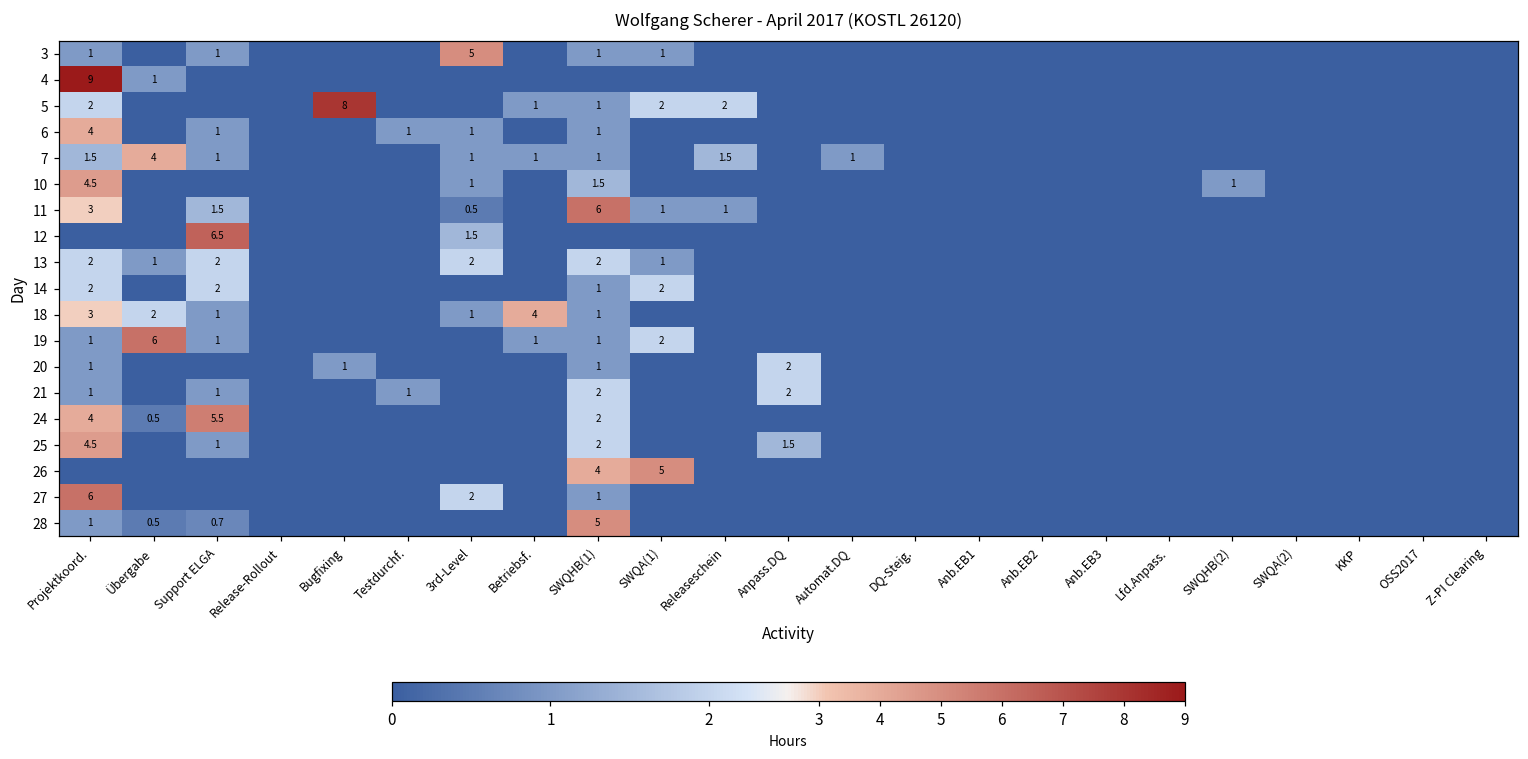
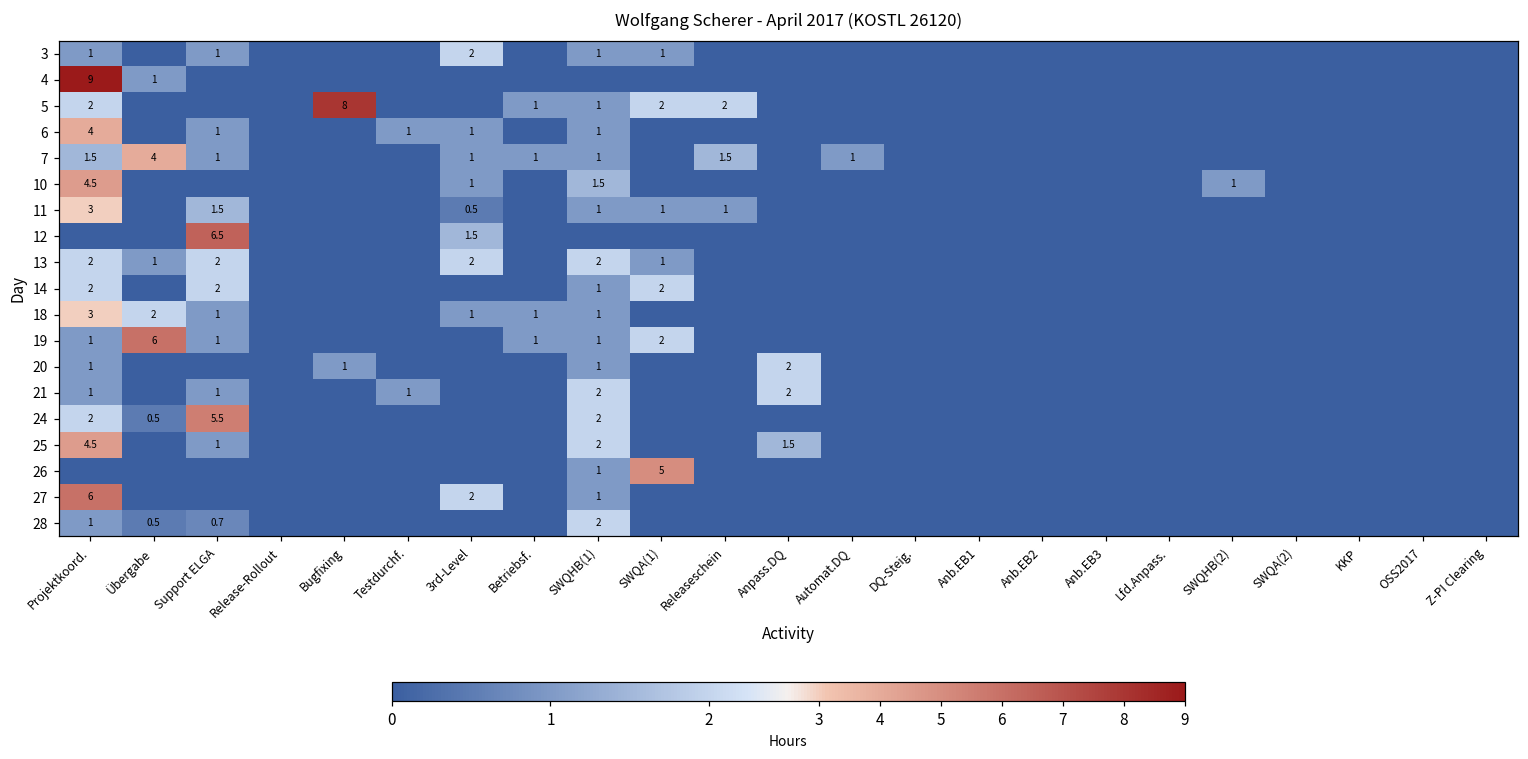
  {
    "3": {
      "Projektkoord.": 1,
      "Support ELGA": 1,
-     "3rd-Level": 5,
+     "3rd-Level": 2,
      "SWQHB(1)": 1,
      "SWQA(1)": 1
    },
    "4": {
      "Projektkoord.": 9,
      "Übergabe": 1
    },
    "5": {
      "Projektkoord.": 2,
      "Bugfixing": 8,
      "Betriebsf.": 1,
      "SWQHB(1)": 1,
      "SWQA(1)": 2,
      "Releaseschein": 2
    },
    "6": {
      "Projektkoord.": 4,
      "Support ELGA": 1,
      "Testdurchf.": 1,
      "3rd-Level": 1,
      "SWQHB(1)": 1
    },
    "7": {
      "Projektkoord.": 1.5,
      "Übergabe": 4,
      "Support ELGA": 1,
      "3rd-Level": 1,
      "Betriebsf.": 1,
      "SWQHB(1)": 1,
      "Releaseschein": 1.5,
      "Automat.DQ": 1
    },
    "10": {
      "Projektkoord.": 4.5,
      "3rd-Level": 1,
      "SWQHB(1)": 1.5,
      "SWQHB(2)": 1
    },
    "11": {
      "Projektkoord.": 3,
      "Support ELGA": 1.5,
      "3rd-Level": 0.5,
-     "SWQHB(1)": 6,
+     "SWQHB(1)": 1,
      "SWQA(1)": 1,
      "Releaseschein": 1
    },
    "12": {
      "Support ELGA": 6.5,
      "3rd-Level": 1.5
    },
    "13": {
      "Projektkoord.": 2,
      "Übergabe": 1,
      "Support ELGA": 2,
      "3rd-Level": 2,
      "SWQHB(1)": 2,
      "SWQA(1)": 1
    },
    "14": {
      "Projektkoord.": 2,
      "Support ELGA": 2,
      "SWQHB(1)": 1,
      "SWQA(1)": 2
    },
    "18": {
      "Projektkoord.": 3,
      "Übergabe": 2,
      "Support ELGA": 1,
      "3rd-Level": 1,
-     "Betriebsf.": 4,
+     "Betriebsf.": 1,
      "SWQHB(1)": 1
    },
    "19": {
      "Projektkoord.": 1,
      "Übergabe": 6,
      "Support ELGA": 1,
      "Betriebsf.": 1,
      "SWQHB(1)": 1,
      "SWQA(1)": 2
    },
    "20": {
      "Projektkoord.": 1,
      "Bugfixing": 1,
      "SWQHB(1)": 1,
      "Anpass.DQ": 2
    },
    "21": {
      "Projektkoord.": 1,
      "Support ELGA": 1,
      "Testdurchf.": 1,
      "SWQHB(1)": 2,
      "Anpass.DQ": 2
    },
    "24": {
-     "Projektkoord.": 4,
+     "Projektkoord.": 2,
      "Übergabe": 0.5,
      "Support ELGA": 5.5,
      "SWQHB(1)": 2
    },
    "25": {
      "Projektkoord.": 4.5,
      "Support ELGA": 1,
      "SWQHB(1)": 2,
      "Anpass.DQ": 1.5
    },
    "26": {
-     "SWQHB(1)": 4,
+     "SWQHB(1)": 1,
      "SWQA(1)": 5
    },
    "27": {
      "Projektkoord.": 6,
      "3rd-Level": 2,
      "SWQHB(1)": 1
    },
    "28": {
      "Projektkoord.": 1,
      "Übergabe": 0.5,
      "Support ELGA": 0.7,
-     "SWQHB(1)": 5
+     "SWQHB(1)": 2
    }
  }
